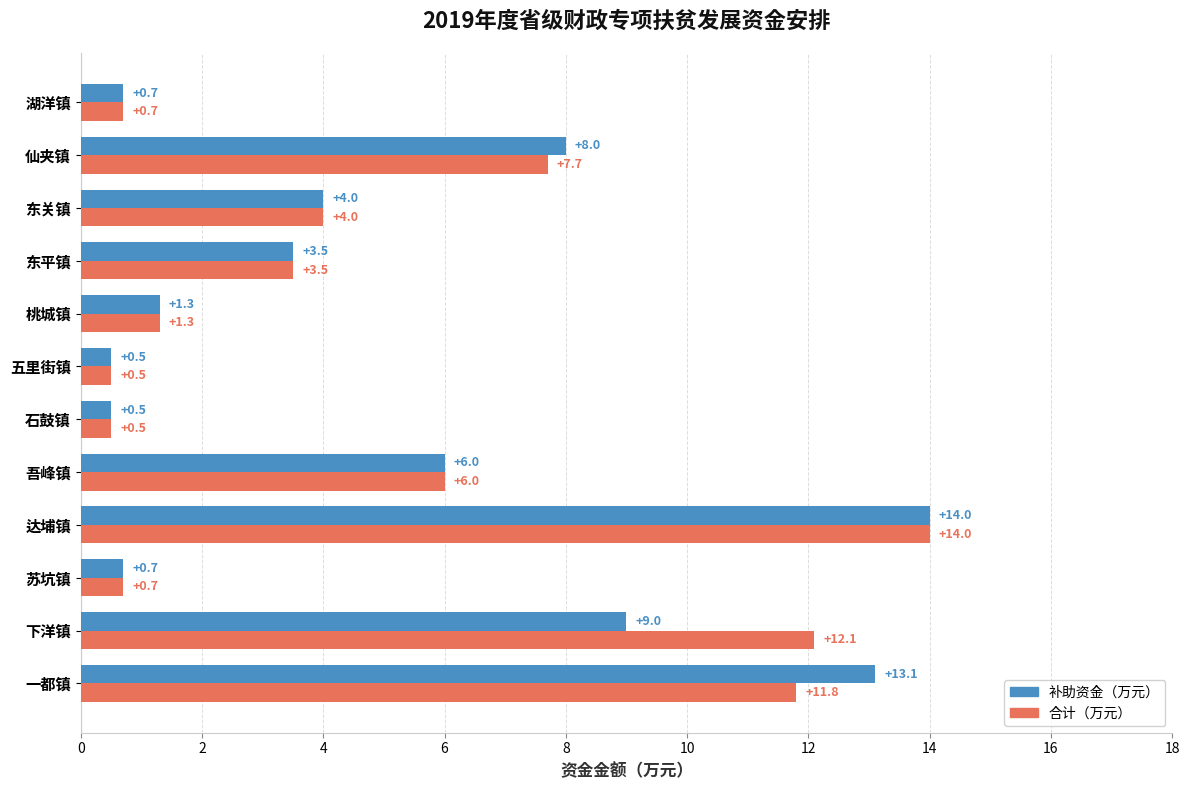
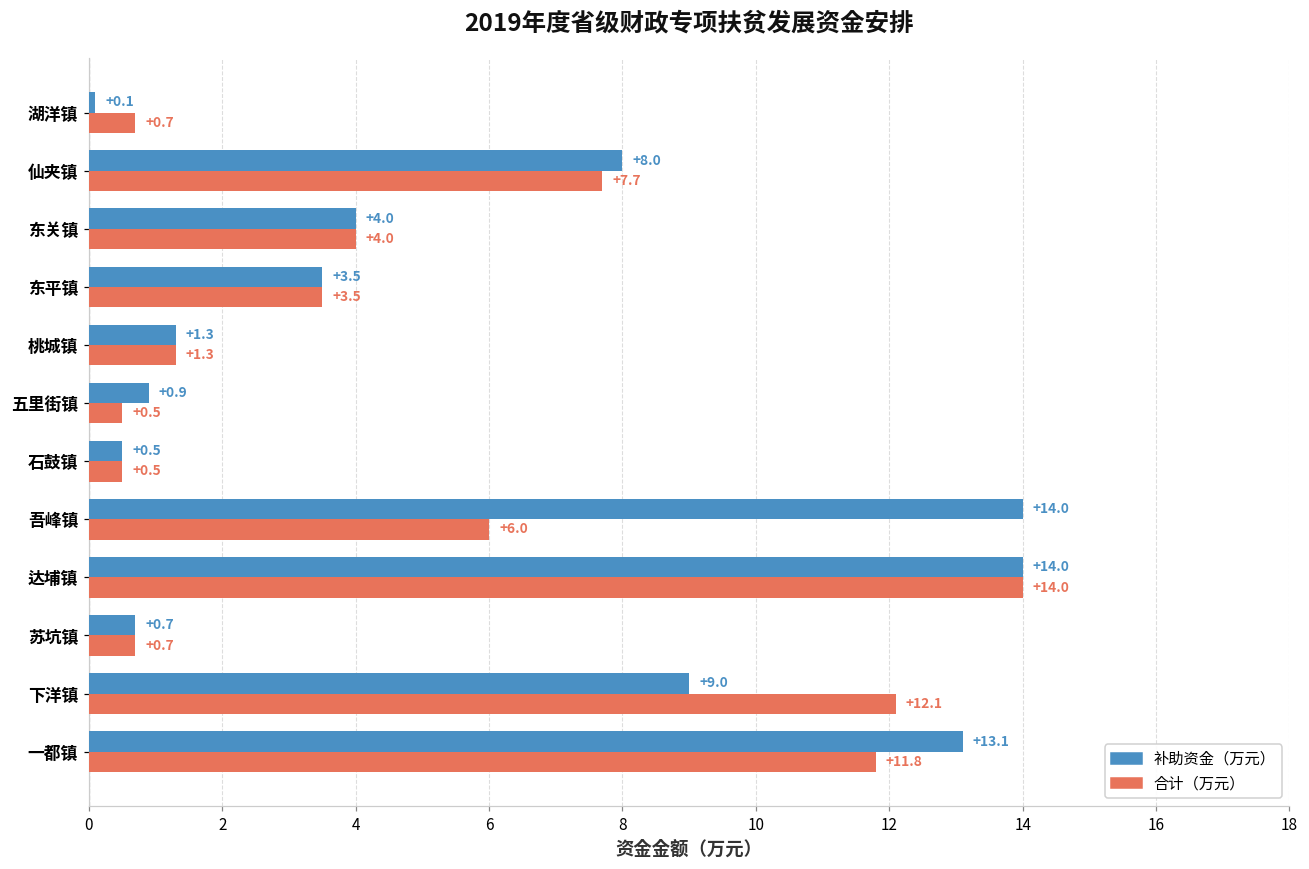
  {
    "补助资金（万元）": {
-     "湖洋镇": "+0.7",
+     "湖洋镇": "+0.1",
      "仙夹镇": "+8.0",
      "东关镇": "+4.0",
      "东平镇": "+3.5",
      "桃城镇": "+1.3",
-     "五里街镇": "+0.5",
+     "五里街镇": "+0.9",
      "石鼓镇": "+0.5",
-     "吾峰镇": "+6.0",
+     "吾峰镇": "+14.0",
      "达埔镇": "+14.0",
      "苏坑镇": "+0.7",
      "下洋镇": "+9.0",
      "一都镇": "+13.1"
    },
    "合计（万元）": {
      "湖洋镇": "+0.7",
      "仙夹镇": "+7.7",
      "东关镇": "+4.0",
      "东平镇": "+3.5",
      "桃城镇": "+1.3",
      "五里街镇": "+0.5",
      "石鼓镇": "+0.5",
      "吾峰镇": "+6.0",
      "达埔镇": "+14.0",
      "苏坑镇": "+0.7",
      "下洋镇": "+12.1",
      "一都镇": "+11.8"
    }
  }
